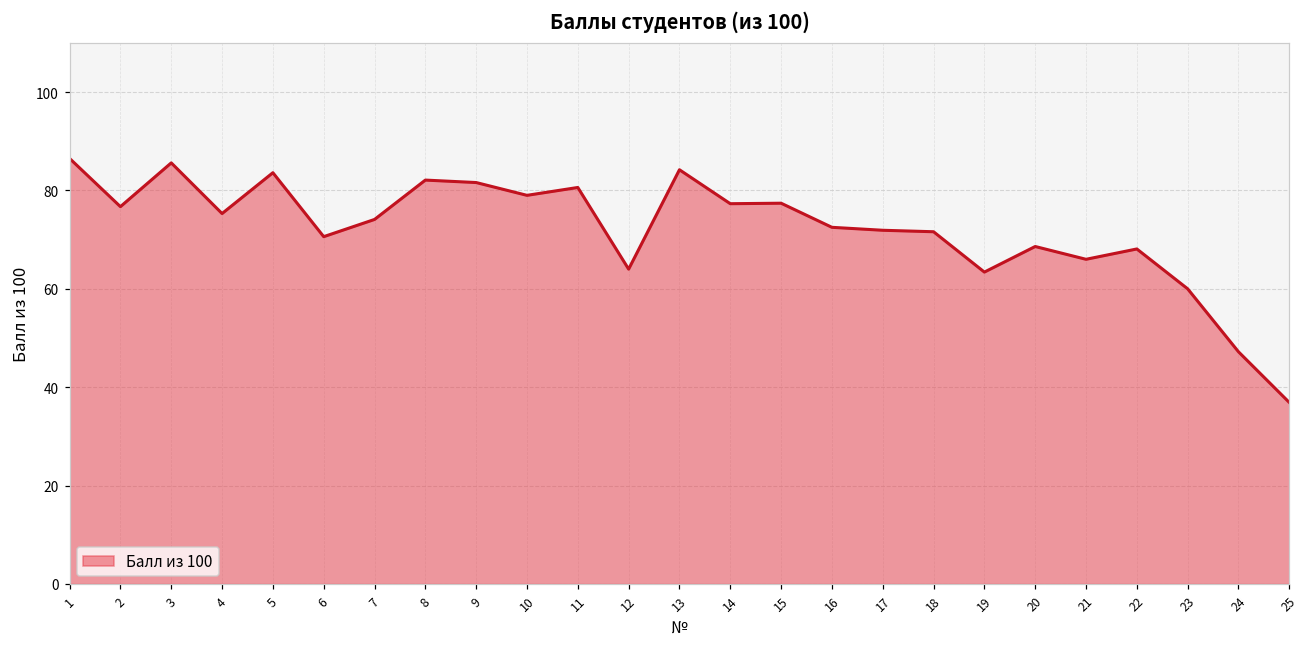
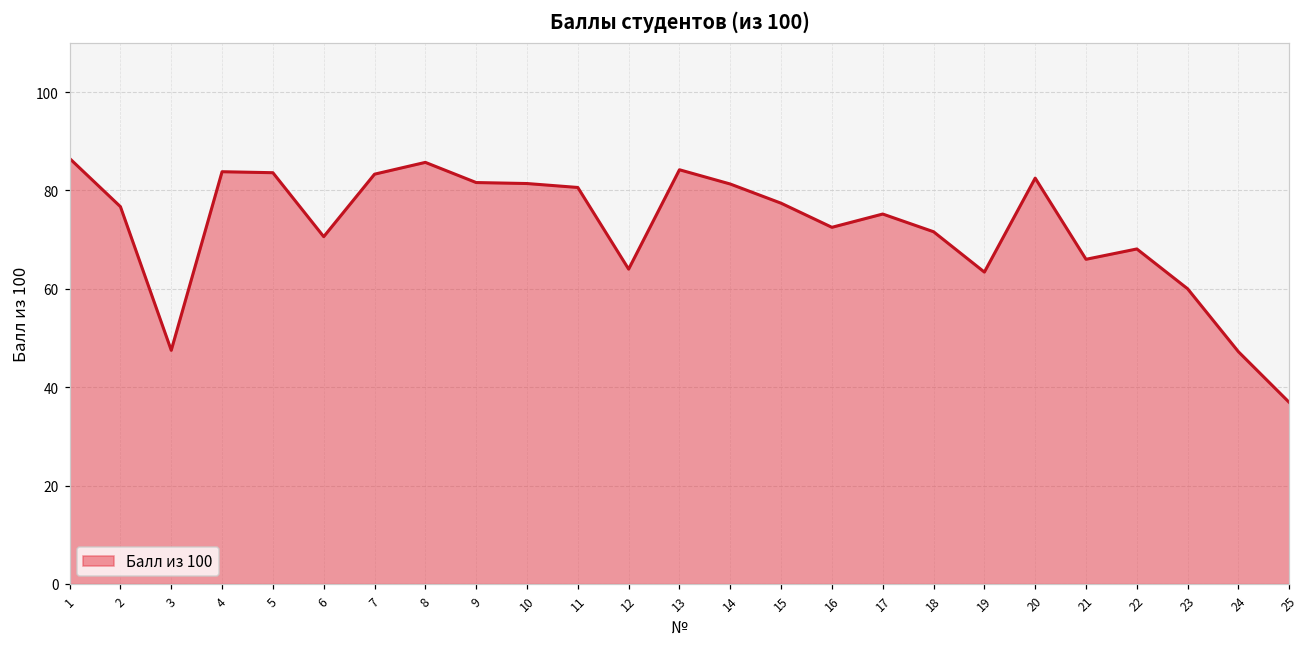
  {
    "1": 87,
    "2": 77,
-   "3": 86,
-   "4": 75,
+   "3": 48,
+   "4": 84,
    "5": 84,
    "6": 71,
-   "7": 74,
-   "8": 82,
+   "7": 83,
+   "8": 86,
    "9": 82,
-   "10": 79,
+   "10": 81,
    "11": 81,
    "12": 64,
    "13": 84,
-   "14": 77,
+   "14": 81,
    "15": 77,
    "16": 73,
-   "17": 72,
+   "17": 75,
    "18": 72,
    "19": 63,
-   "20": 69,
+   "20": 83,
    "21": 66,
    "22": 68,
    "23": 60,
    "24": 47,
    "25": 37
  }
